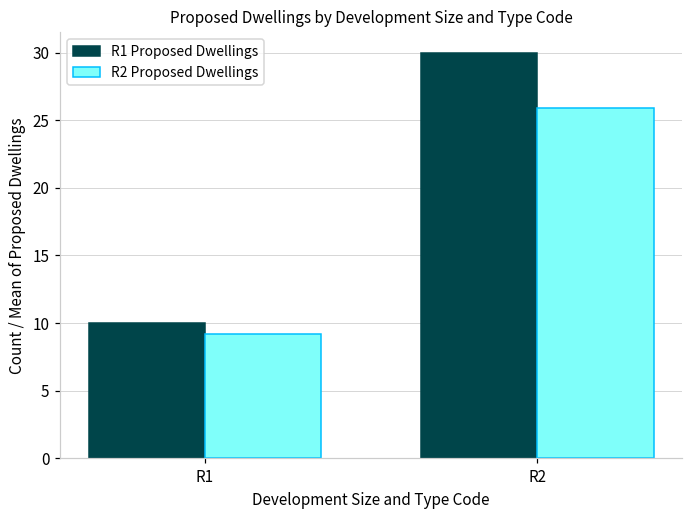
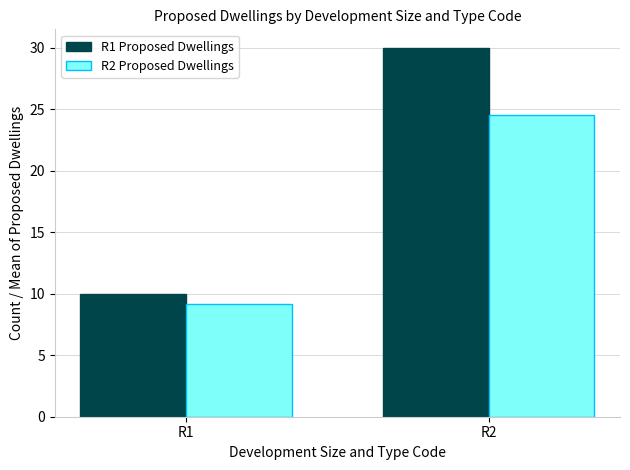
  {
    "R1 Proposed Dwellings": {
      "R1": 10.0,
      "R2": 30.0
    },
    "R2 Proposed Dwellings": {
      "R1": 9.2,
-     "R2": 25.9
+     "R2": 24.5
    }
  }
